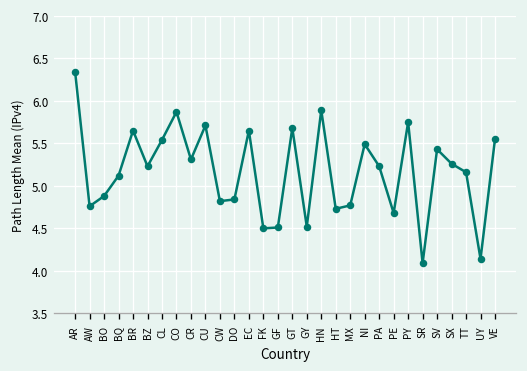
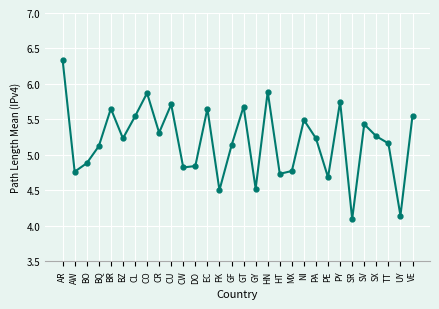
  {
    "AR": 6.3,
    "AW": 4.8,
    "BO": 4.9,
    "BQ": 5.1,
    "BR": 5.7,
    "BZ": 5.2,
    "CL": 5.5,
    "CO": 5.9,
    "CR": 5.3,
    "CU": 5.7,
    "CW": 4.8,
    "DO": 4.8,
    "EC": 5.7,
    "FK": 4.5,
-   "GF": 4.5,
+   "GF": 5.1,
    "GT": 5.7,
    "GY": 4.5,
    "HN": 5.9,
    "HT": 4.7,
    "MX": 4.8,
    "NI": 5.5,
    "PA": 5.2,
    "PE": 4.7,
    "PY": 5.8,
    "SR": 4.1,
    "SV": 5.4,
    "SX": 5.3,
    "TT": 5.2,
    "UY": 4.1,
    "VE": 5.6
  }
